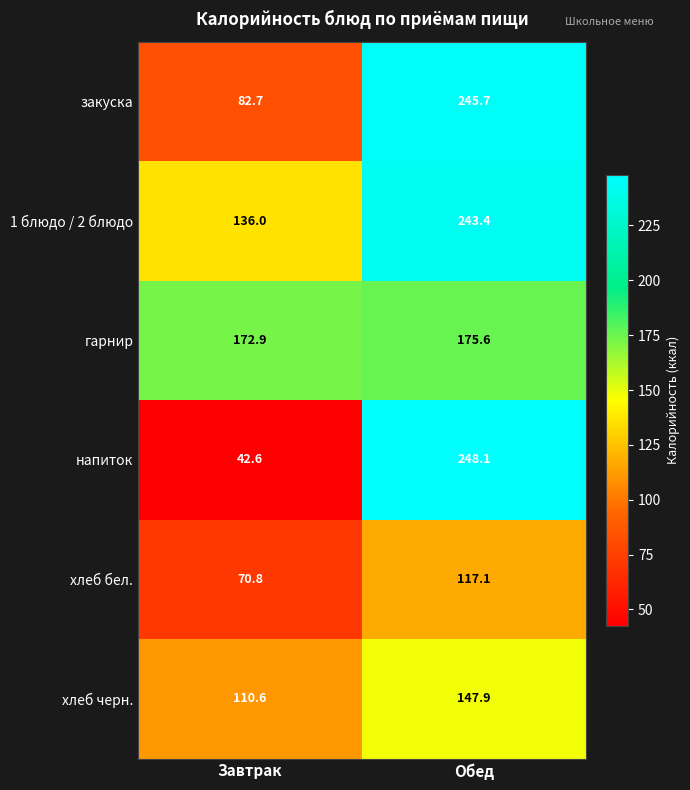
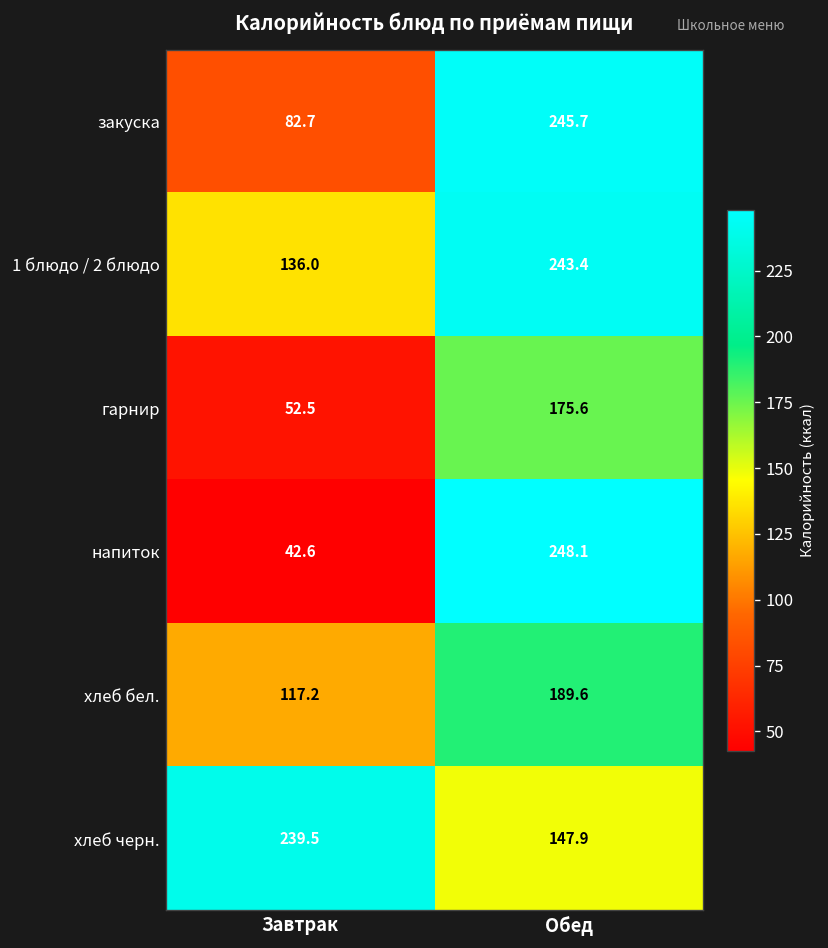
  {
    "закуска": {
      "Завтрак": 82.7,
      "Обед": 245.7
    },
    "1 блюдо / 2 блюдо": {
      "Завтрак": 136.0,
      "Обед": 243.4
    },
    "гарнир": {
-     "Завтрак": 172.9,
+     "Завтрак": 52.5,
      "Обед": 175.6
    },
    "напиток": {
      "Завтрак": 42.6,
      "Обед": 248.1
    },
    "хлеб бел.": {
-     "Завтрак": 70.8,
-     "Обед": 117.1
+     "Завтрак": 117.2,
+     "Обед": 189.6
    },
    "хлеб черн.": {
-     "Завтрак": 110.6,
+     "Завтрак": 239.5,
      "Обед": 147.9
    }
  }
